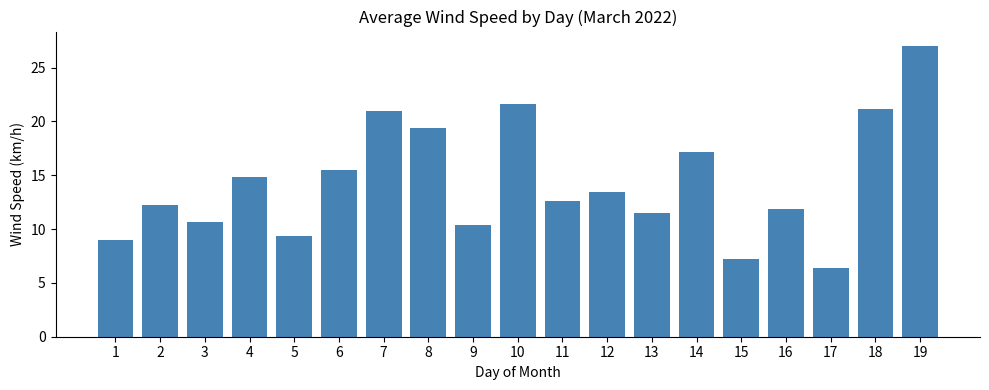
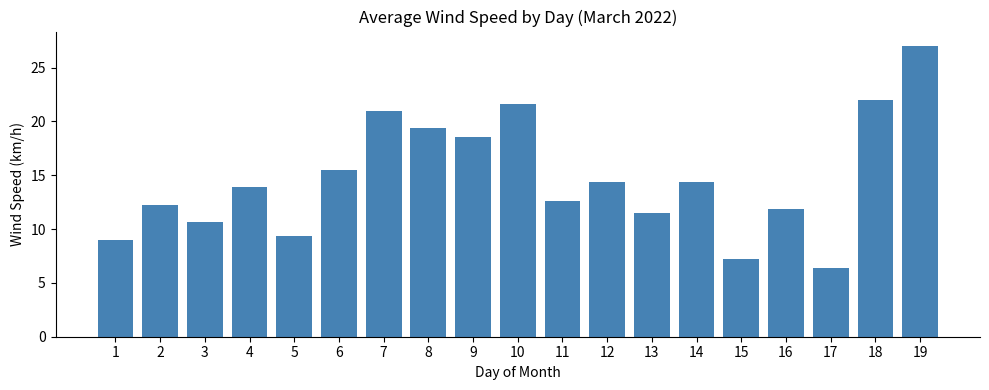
  {
    "1": 9.0,
    "2": 12.2,
    "3": 10.7,
-   "4": 14.8,
+   "4": 13.9,
    "5": 9.4,
    "6": 15.5,
    "7": 21.0,
    "8": 19.4,
-   "9": 10.4,
+   "9": 18.6,
    "10": 21.6,
    "11": 12.6,
-   "12": 13.4,
+   "12": 14.4,
    "13": 11.5,
-   "14": 17.2,
+   "14": 14.4,
    "15": 7.2,
    "16": 11.9,
    "17": 6.4,
-   "18": 21.2,
+   "18": 22.0,
    "19": 27.0
  }
